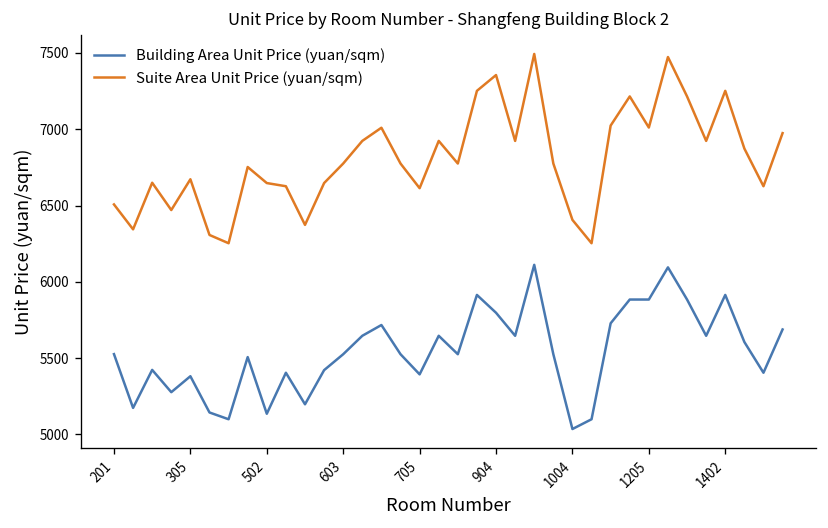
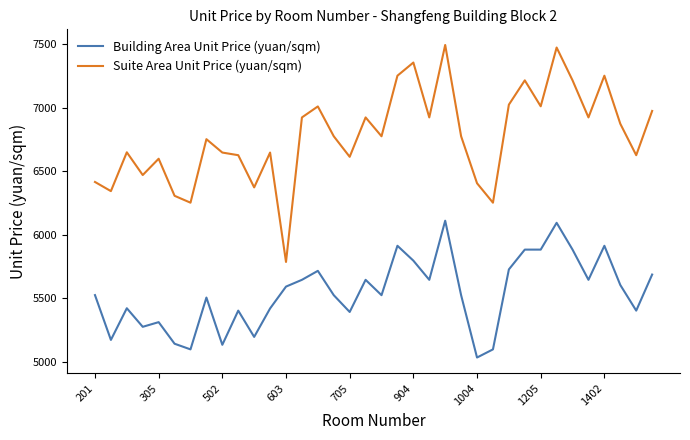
  {
    "Building Area Unit Price (yuan/sqm)": {
      "201": 5530,
-     "305": 5380,
+     "305": 5310,
      "502": 5140,
-     "603": 5530,
+     "603": 5590,
      "705": 5390,
      "904": 5800,
      "1004": 5040,
      "1205": 5880,
      "1402": 5910
    },
    "Suite Area Unit Price (yuan/sqm)": {
-     "201": 6510,
-     "305": 6670,
+     "201": 6420,
+     "305": 6600,
      "502": 6650,
-     "603": 6780,
+     "603": 5790,
      "705": 6610,
      "904": 7360,
      "1004": 6410,
      "1205": 7010,
      "1402": 7250
    }
  }
